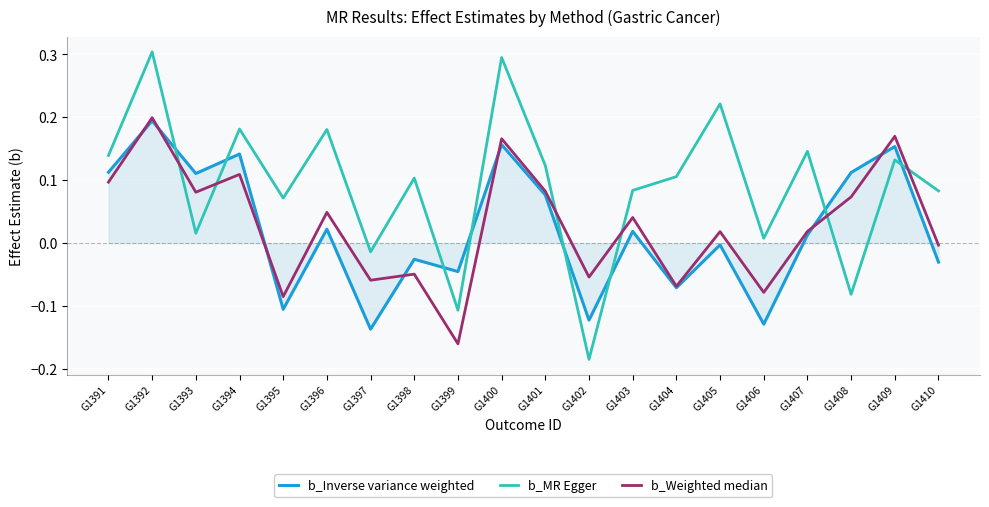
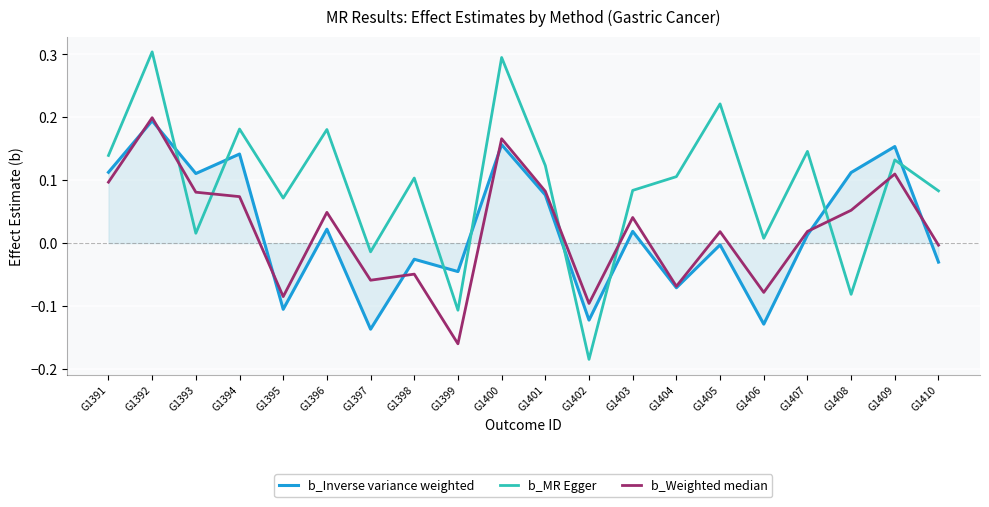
  {
    "b_Weighted median": {
      "G1391": 0.10,
      "G1392": 0.20,
      "G1393": 0.08,
-     "G1394": 0.11,
+     "G1394": 0.07,
      "G1395": -0.09,
      "G1396": 0.05,
      "G1397": -0.06,
      "G1398": -0.05,
      "G1399": -0.16,
      "G1400": 0.17,
      "G1401": 0.08,
-     "G1402": -0.05,
+     "G1402": -0.10,
      "G1403": 0.04,
      "G1405": 0.02,
      "G1406": -0.08,
      "G1407": 0.02,
-     "G1408": 0.07,
-     "G1409": 0.17
+     "G1408": 0.05,
+     "G1409": 0.11
    }
  }
